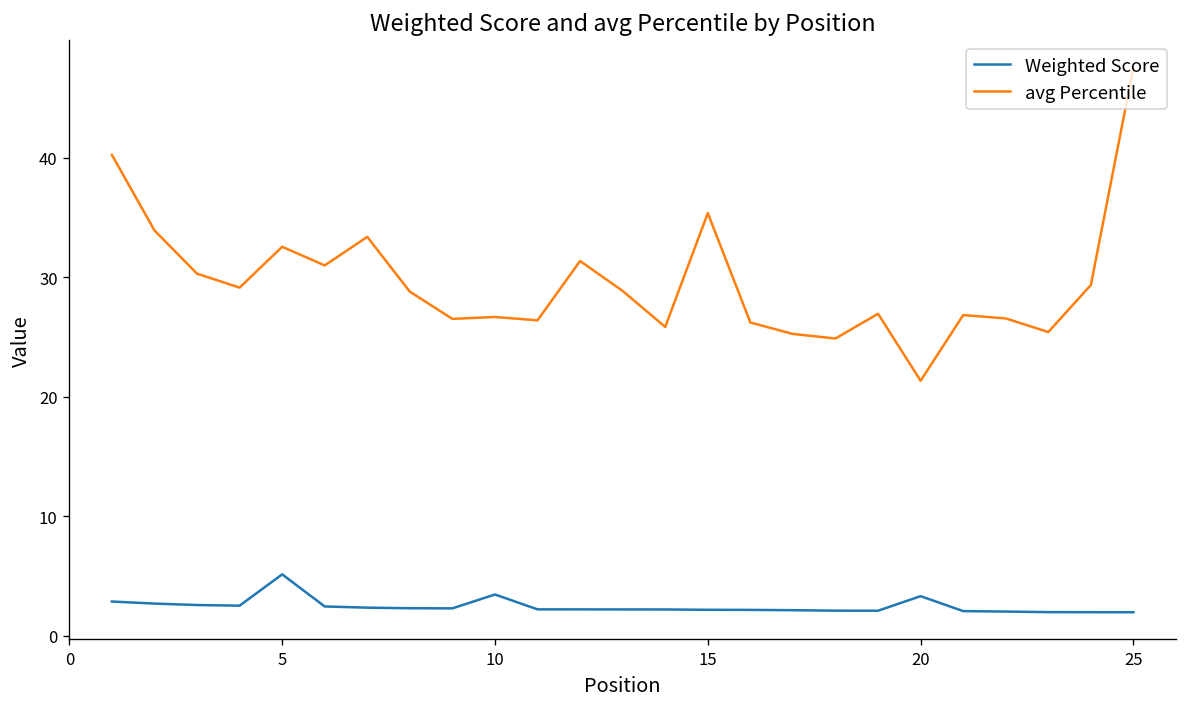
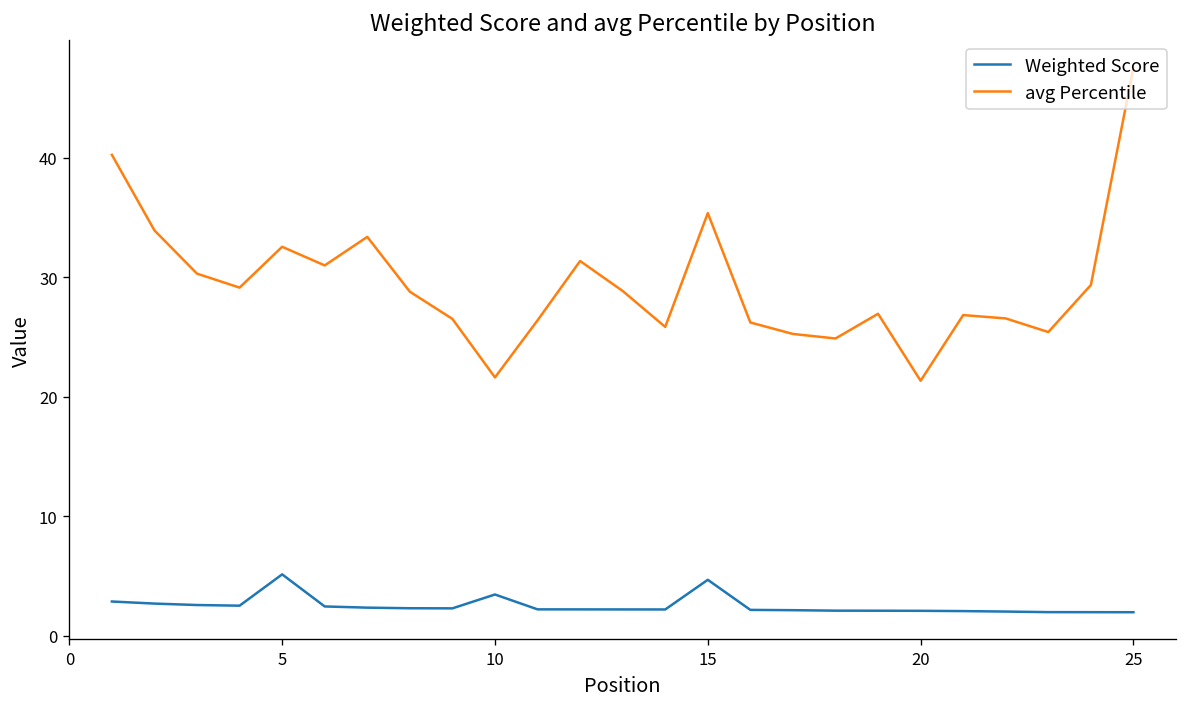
  {
    "Weighted Score": {
      "5": 5,
      "10": 3,
-     "15": 2,
-     "20": 3,
+     "15": 5,
+     "20": 2,
      "25": 2
    },
    "avg Percentile": {
      "5": 33,
-     "10": 27,
+     "10": 22,
      "15": 35,
      "20": 21
    }
  }
